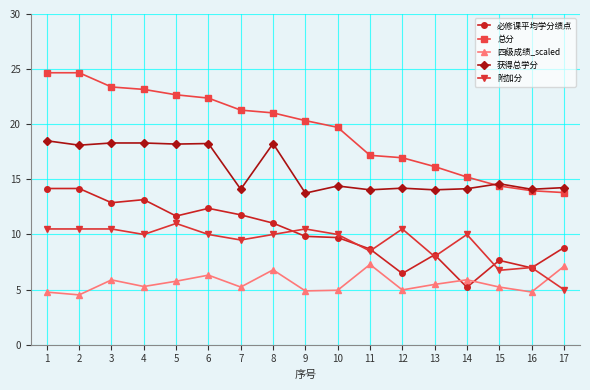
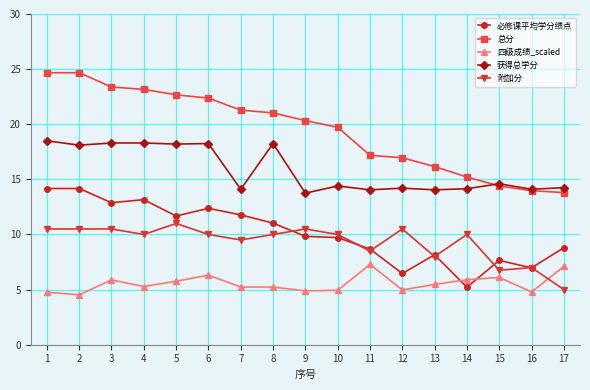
  {
    "四级成绩_scaled": {
      "1": 4.8,
      "2": 4.5,
      "3": 5.9,
      "4": 5.3,
      "5": 5.8,
      "6": 6.3,
      "7": 5.2,
-     "8": 6.8,
+     "8": 5.2,
      "9": 4.9,
      "10": 4.9,
      "11": 7.3,
      "12": 5.0,
      "13": 5.5,
      "14": 5.9,
-     "15": 5.2,
+     "15": 6.1,
      "16": 4.8,
      "17": 7.1
    }
  }
